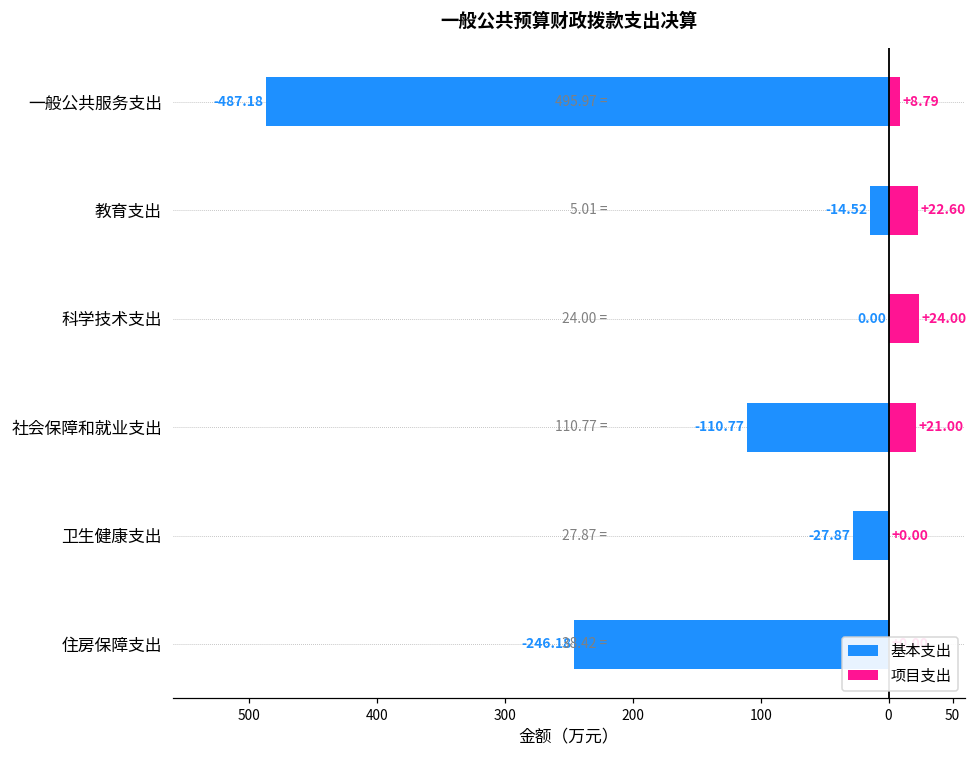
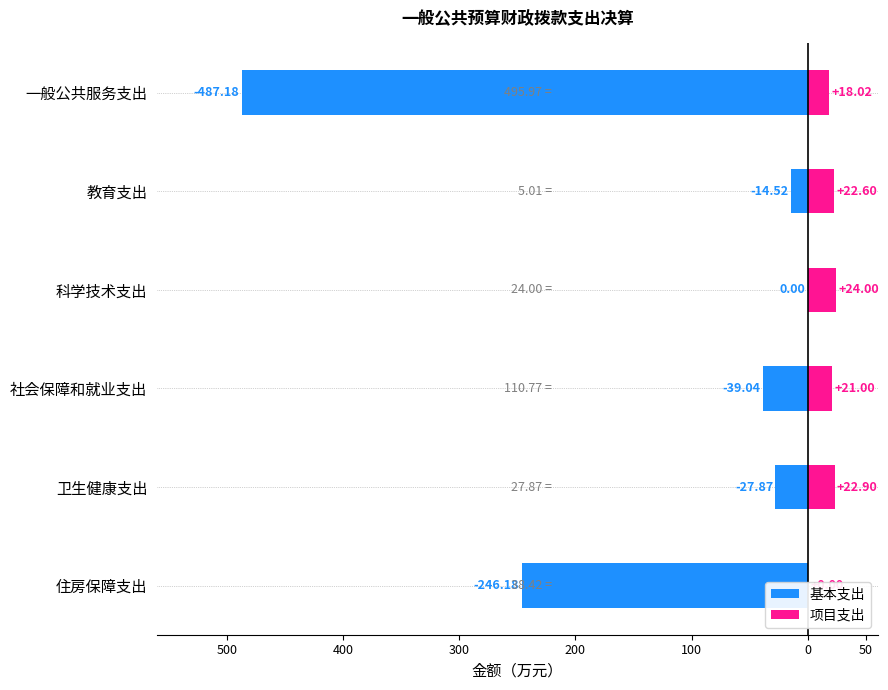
  {
    "基本支出": {
      "一般公共服务支出": "-487.18",
      "教育支出": "-14.52",
      "科学技术支出": "0.00",
-     "社会保障和就业支出": "-110.77",
+     "社会保障和就业支出": "-39.04",
      "卫生健康支出": "-27.87"
    },
    "项目支出": {
-     "一般公共服务支出": "+8.79",
+     "一般公共服务支出": "+18.02",
      "教育支出": "+22.60",
      "科学技术支出": "+24.00",
      "社会保障和就业支出": "+21.00",
-     "卫生健康支出": "+0.00"
+     "卫生健康支出": "+22.90"
    }
  }
